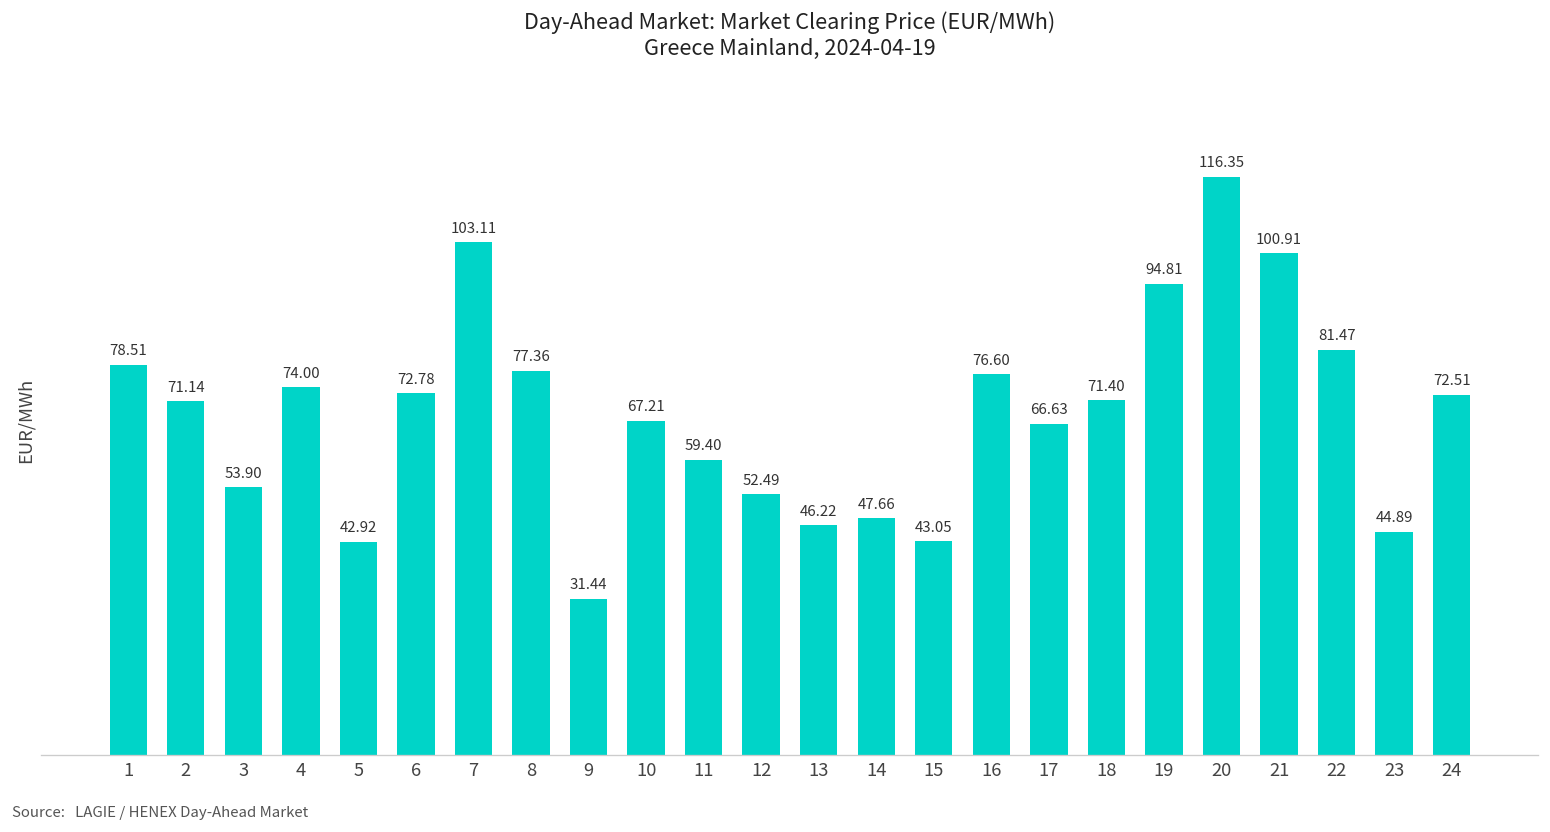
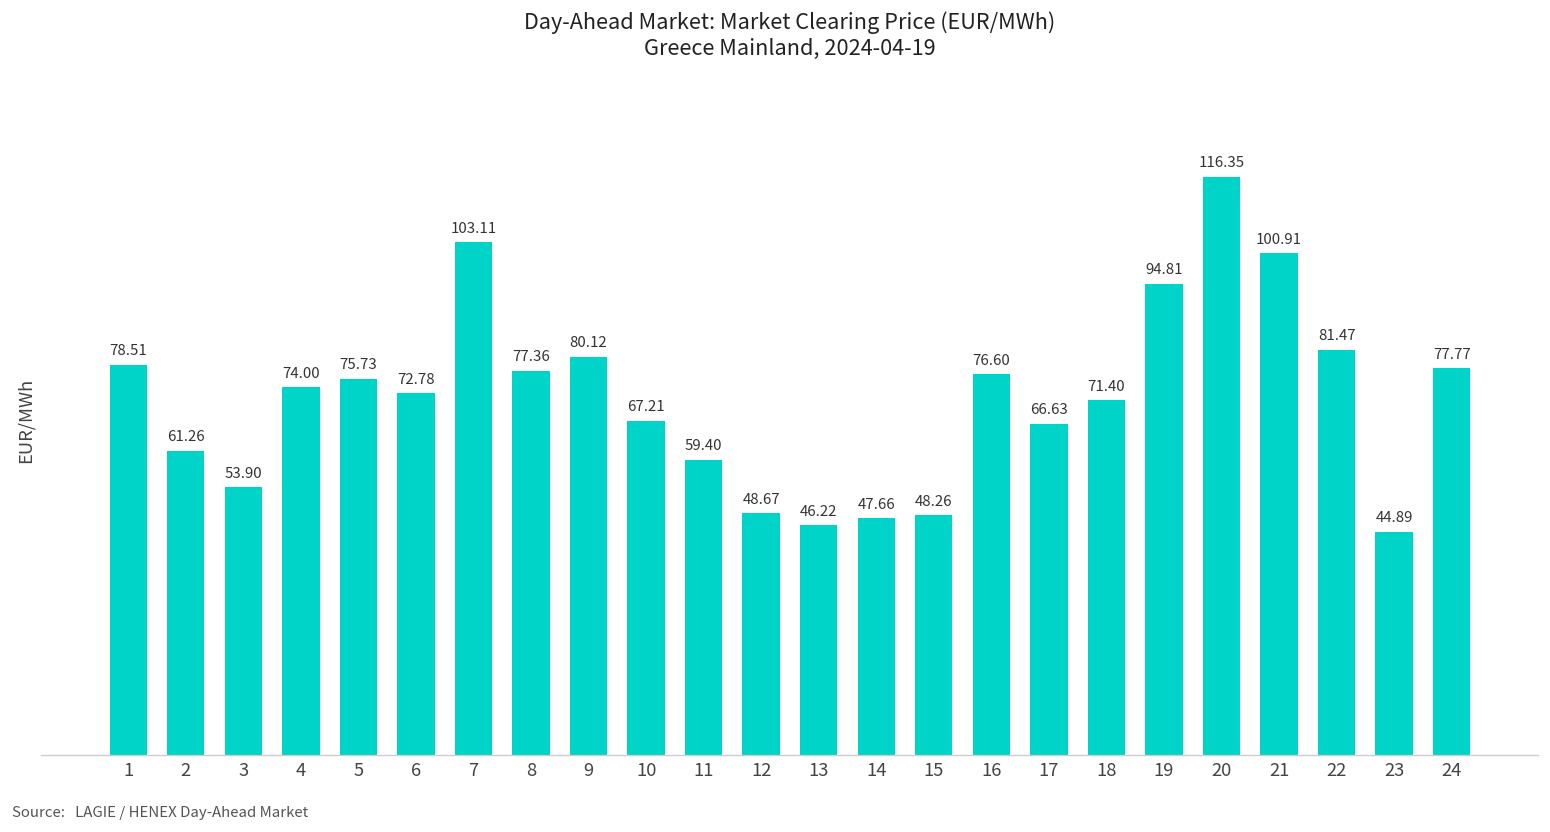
  {
    "1": 78.51,
-   "2": 71.14,
+   "2": 61.26,
    "3": 53.90,
    "4": 74.00,
-   "5": 42.92,
+   "5": 75.73,
    "6": 72.78,
    "7": 103.11,
    "8": 77.36,
-   "9": 31.44,
+   "9": 80.12,
    "10": 67.21,
    "11": 59.40,
-   "12": 52.49,
+   "12": 48.67,
    "13": 46.22,
    "14": 47.66,
-   "15": 43.05,
+   "15": 48.26,
    "16": 76.60,
    "17": 66.63,
    "18": 71.40,
    "19": 94.81,
    "20": 116.35,
    "21": 100.91,
    "22": 81.47,
    "23": 44.89,
-   "24": 72.51
+   "24": 77.77
  }
